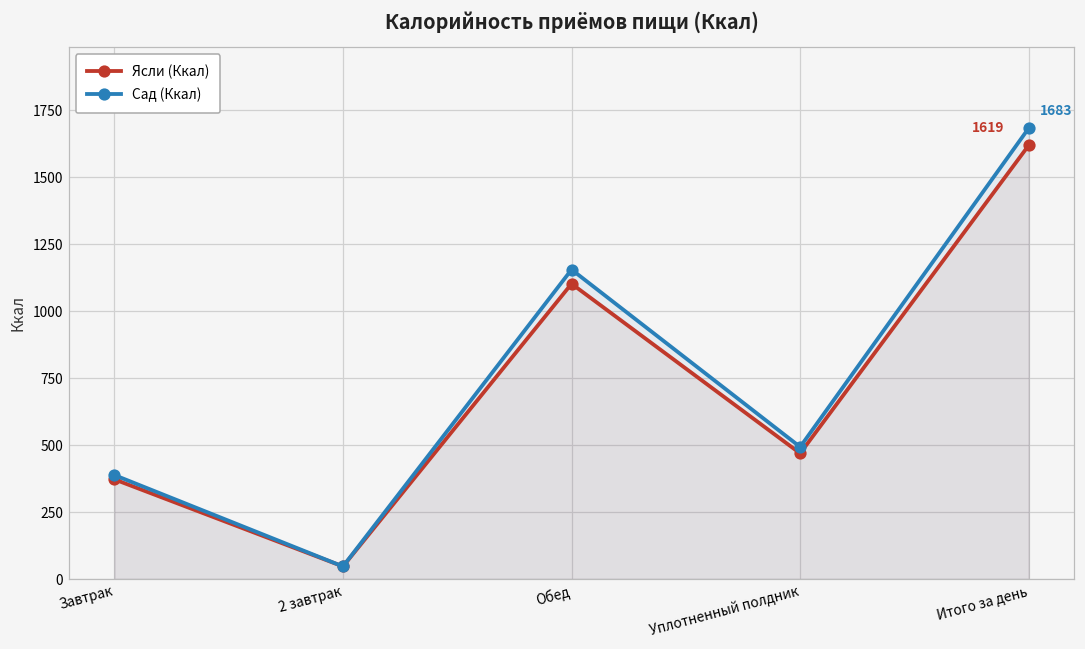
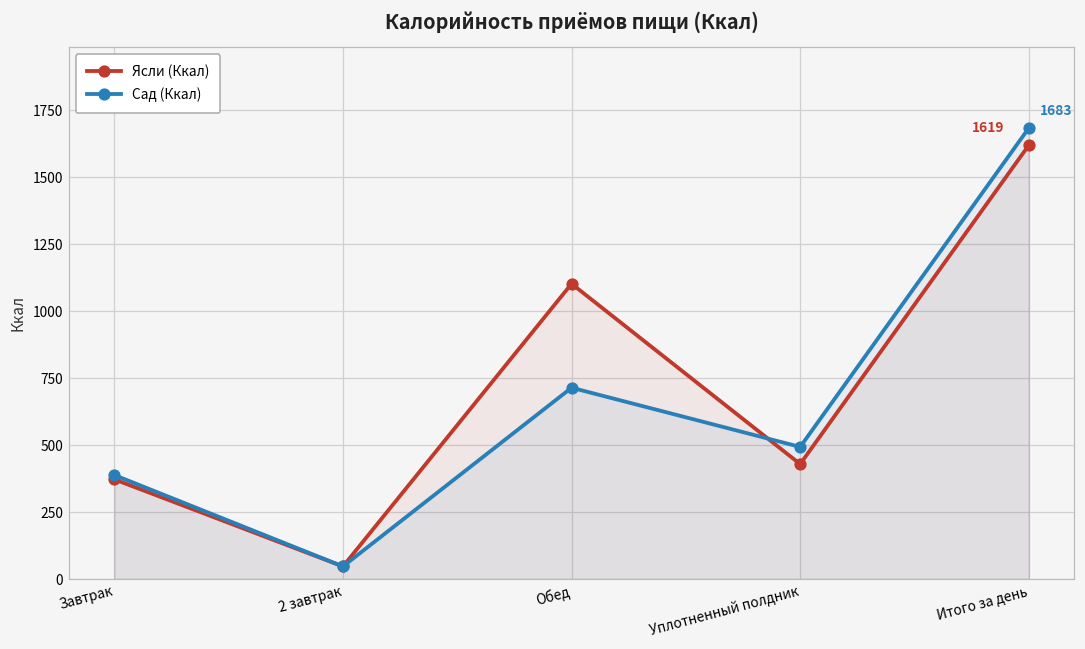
  {
    "Ясли (Ккал)": {
      "Завтрак": 370,
      "Обед": 1100,
-     "Уплотненный полдник": 470
+     "Уплотненный полдник": 430
    },
    "Сад (Ккал)": {
      "Завтрак": 390,
-     "Обед": 1160,
+     "Обед": 710,
      "Уплотненный полдник": 490
    }
  }
